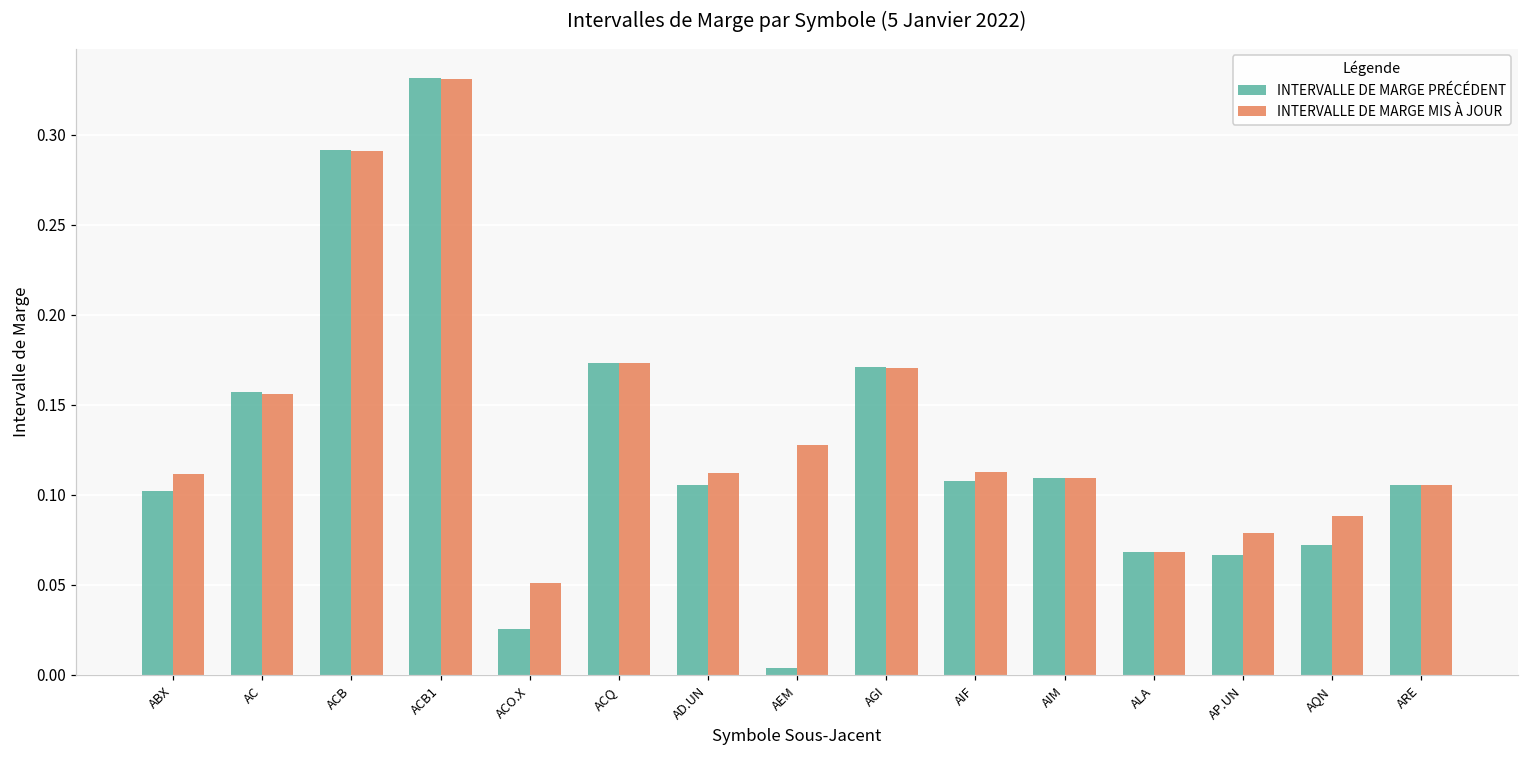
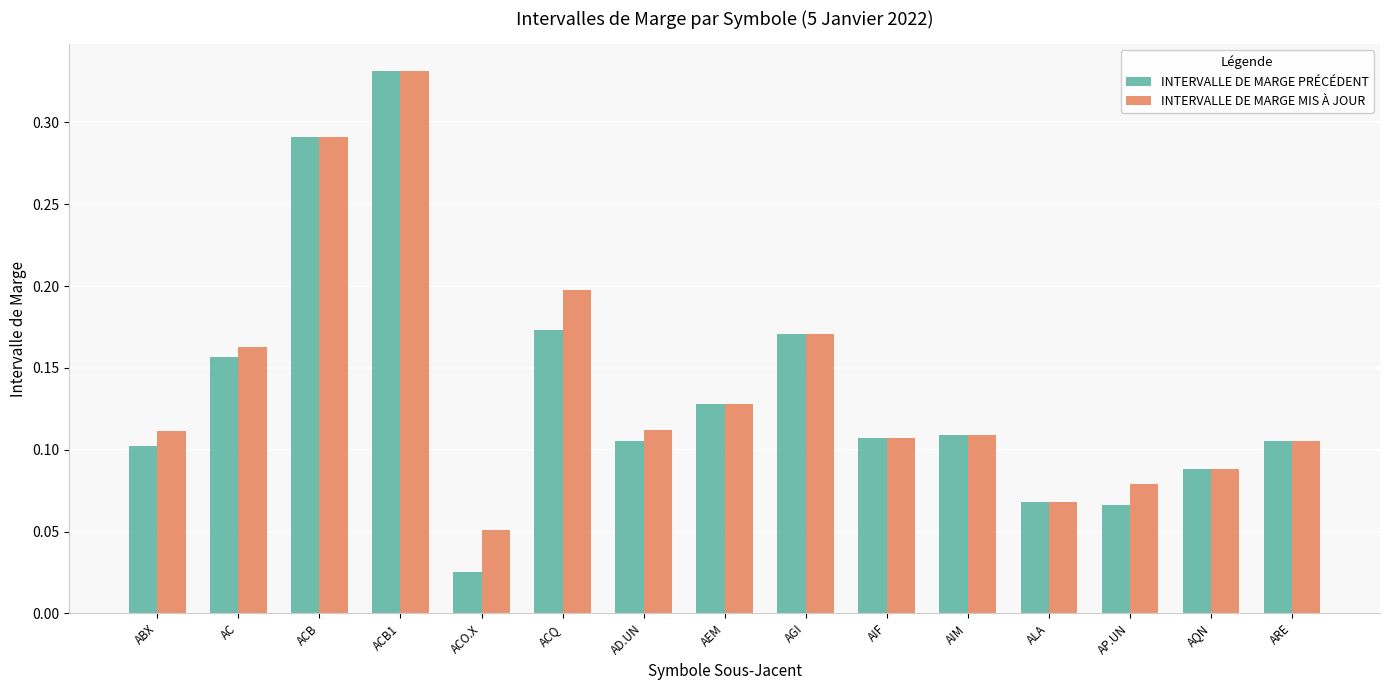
  {
    "INTERVALLE DE MARGE PRÉCÉDENT": {
      "ABX": 0.102,
      "AC": 0.157,
      "ACB": 0.291,
      "ACB1": 0.331,
      "ACO.X": 0.025,
      "ACQ": 0.173,
      "AD.UN": 0.105,
-     "AEM": 0.004,
+     "AEM": 0.128,
      "AGI": 0.171,
      "AIF": 0.107,
      "AIM": 0.109,
      "ALA": 0.068,
      "AP.UN": 0.066,
-     "AQN": 0.072,
+     "AQN": 0.088,
      "ARE": 0.105
    },
    "INTERVALLE DE MARGE MIS À JOUR": {
      "ABX": 0.111,
-     "AC": 0.156,
+     "AC": 0.163,
      "ACB": 0.291,
      "ACB1": 0.331,
      "ACO.X": 0.051,
-     "ACQ": 0.173,
+     "ACQ": 0.197,
      "AD.UN": 0.112,
      "AEM": 0.128,
      "AGI": 0.171,
-     "AIF": 0.112,
+     "AIF": 0.107,
      "AIM": 0.109,
      "ALA": 0.068,
      "AP.UN": 0.079,
      "AQN": 0.088,
      "ARE": 0.105
    }
  }
